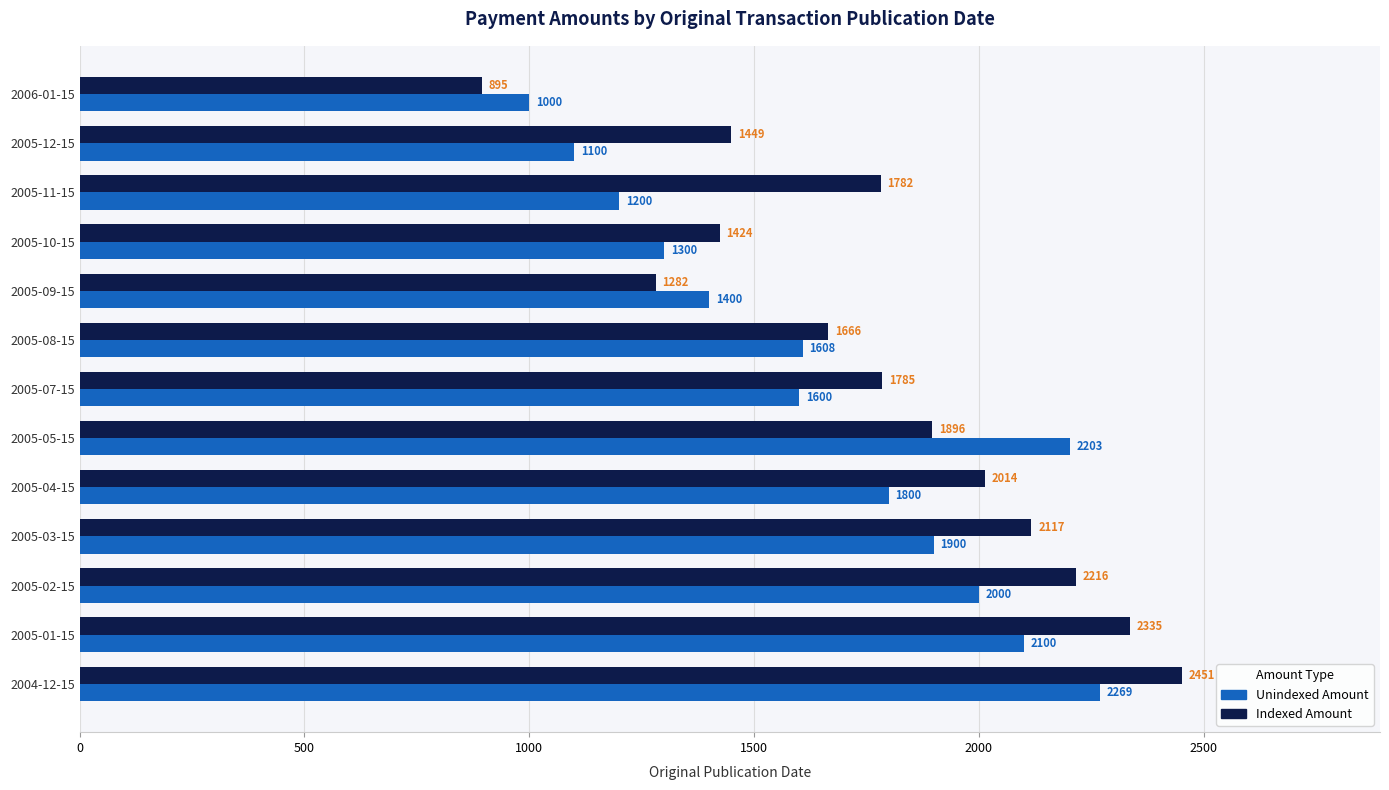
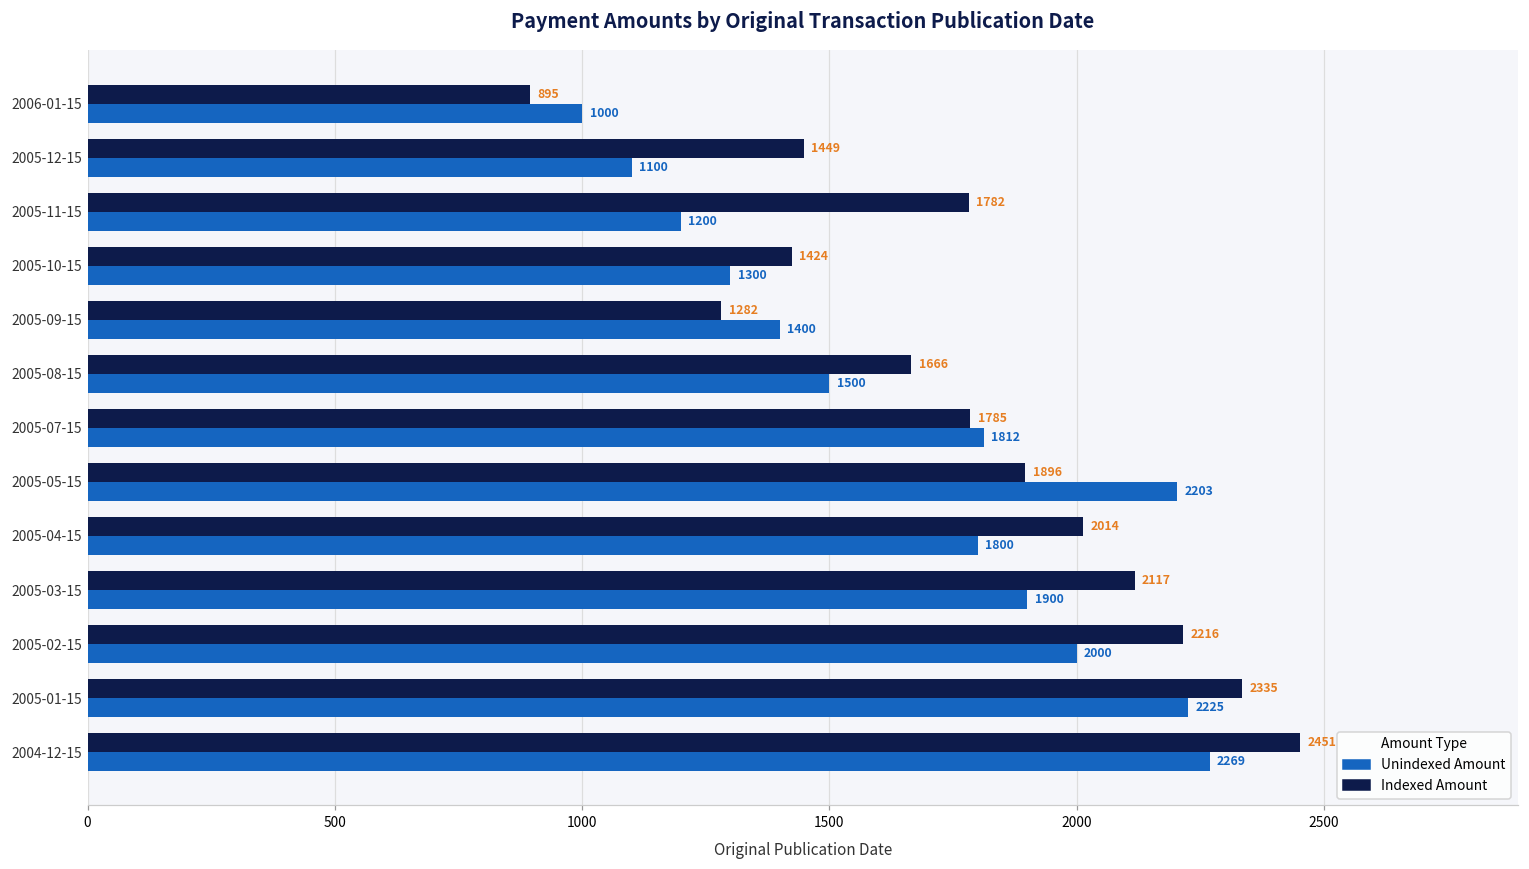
  {
    "Unindexed Amount": {
      "2006-01-15": 1000,
      "2005-12-15": 1100,
      "2005-11-15": 1200,
      "2005-10-15": 1300,
      "2005-09-15": 1400,
-     "2005-08-15": 1608,
-     "2005-07-15": 1600,
+     "2005-08-15": 1500,
+     "2005-07-15": 1812,
      "2005-05-15": 2203,
      "2005-04-15": 1800,
      "2005-03-15": 1900,
      "2005-02-15": 2000,
-     "2005-01-15": 2100,
+     "2005-01-15": 2225,
      "2004-12-15": 2269
    },
    "Indexed Amount": {
      "2006-01-15": 895,
      "2005-12-15": 1449,
      "2005-11-15": 1782,
      "2005-10-15": 1424,
      "2005-09-15": 1282,
      "2005-08-15": 1666,
      "2005-07-15": 1785,
      "2005-05-15": 1896,
      "2005-04-15": 2014,
      "2005-03-15": 2117,
      "2005-02-15": 2216,
      "2005-01-15": 2335,
      "2004-12-15": 2451
    }
  }
